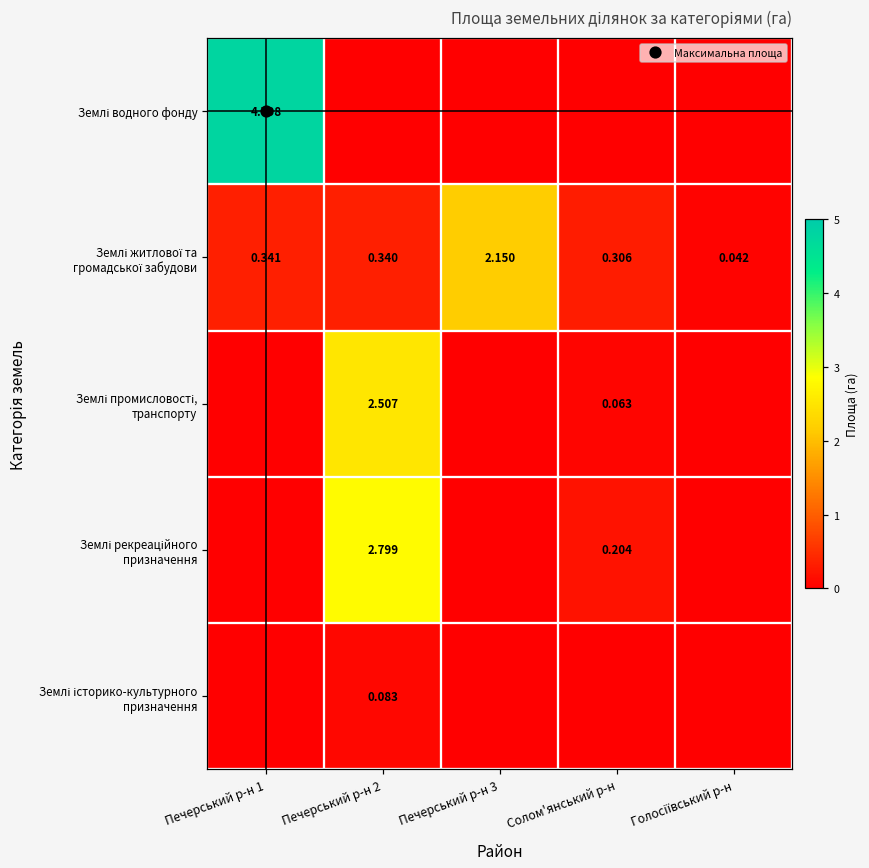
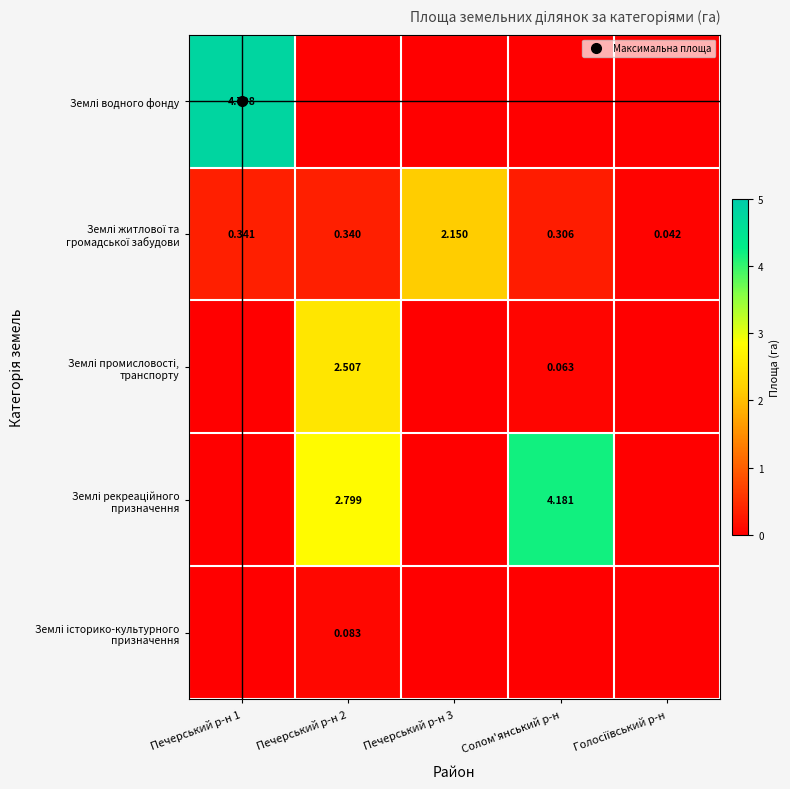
  {
    "Землі житлової та громадської забудови": {
      "Печерський р-н 1": 0.341,
      "Печерський р-н 2": 0.340,
      "Печерський р-н 3": 2.150,
      "Солом'янський р-н": 0.306,
      "Голосіївський р-н": 0.042
    },
    "Землі промисловості, транспорту": {
      "Печерський р-н 2": 2.507,
      "Солом'янський р-н": 0.063
    },
    "Землі рекреаційного призначення": {
      "Печерський р-н 2": 2.799,
-     "Солом'янський р-н": 0.204
+     "Солом'янський р-н": 4.181
    },
    "Землі історико-культурного призначення": {
      "Печерський р-н 2": 0.083
    }
  }
